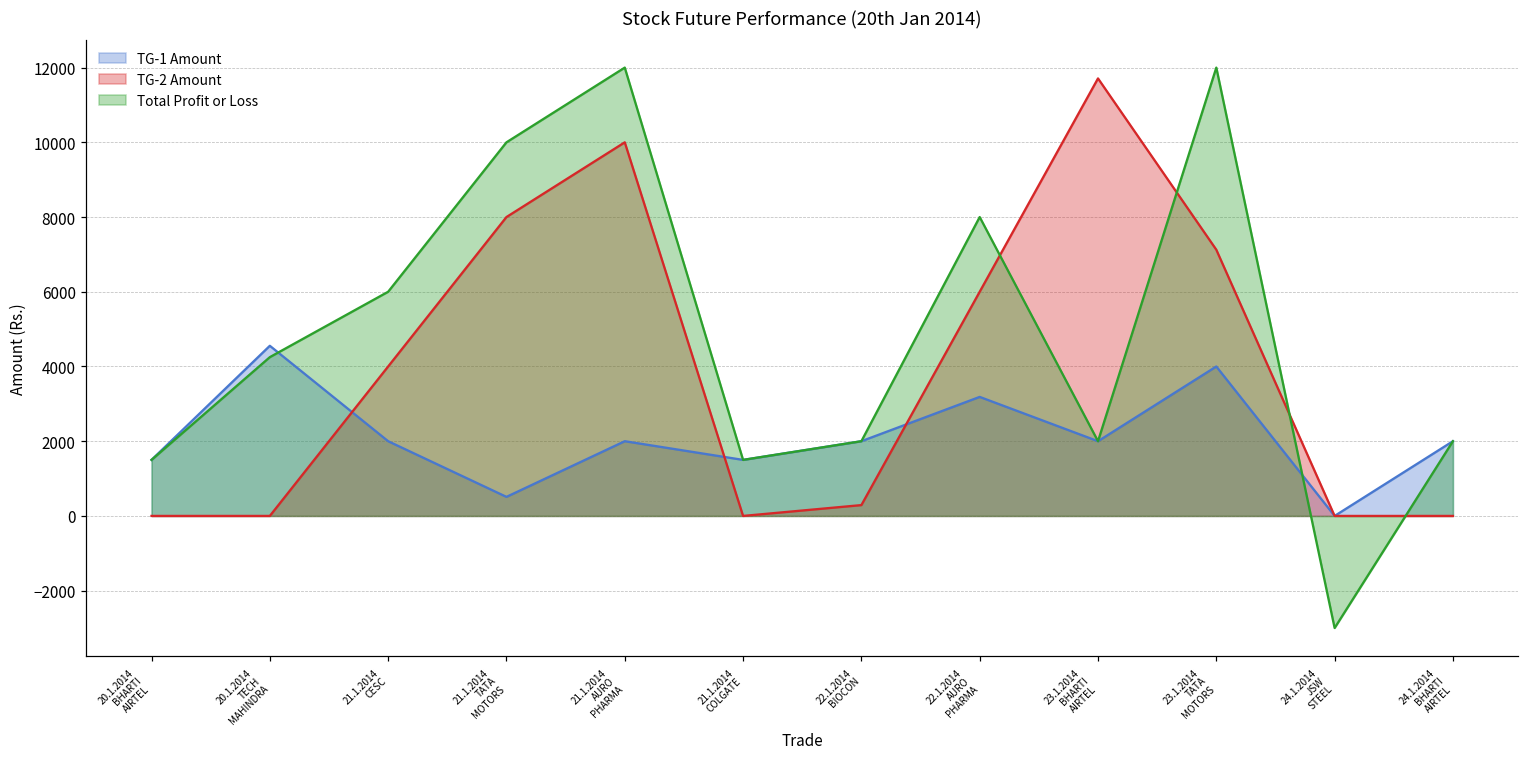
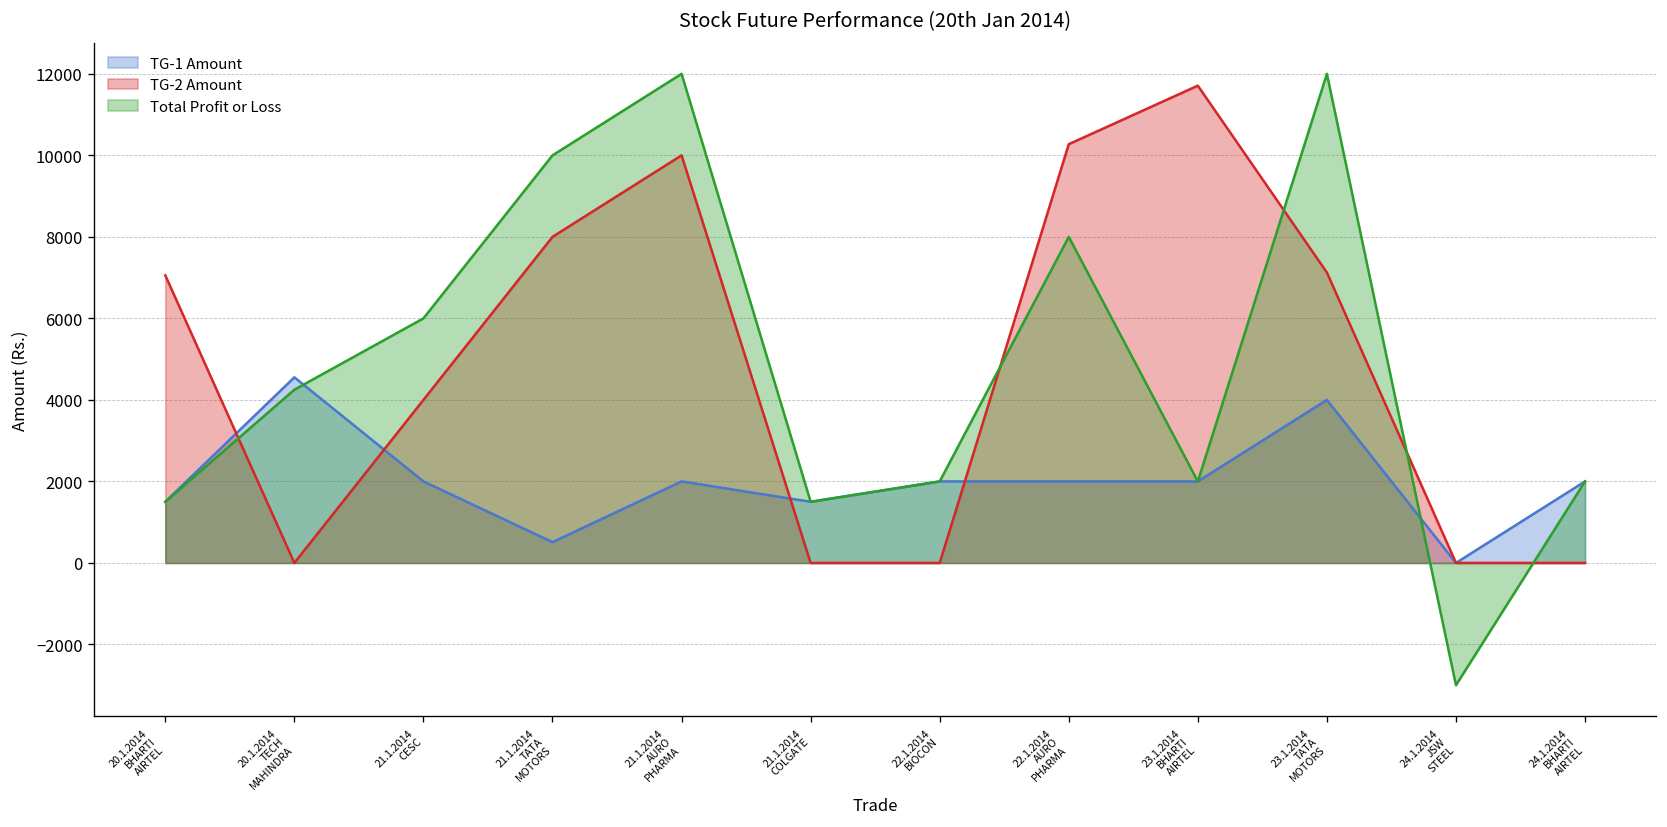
  {
    "TG-1 Amount": {
      "20.1.2014 TECH MAHINDRA": 4600,
      "21.1.2014 CESC": 2000,
      "21.1.2014 TATA MOTORS": 500,
      "21.1.2014 AURO PHARMA": 2000,
-     "22.1.2014 AURO PHARMA": 3200,
+     "22.1.2014 AURO PHARMA": 2000,
      "23.1.2014 TATA MOTORS": 4000
    },
    "TG-2 Amount": {
-     "20.1.2014 BHARTI AIRTEL": 0,
+     "20.1.2014 BHARTI AIRTEL": 7100,
      "20.1.2014 TECH MAHINDRA": 0,
      "21.1.2014 CESC": 4000,
      "21.1.2014 TATA MOTORS": 8000,
      "21.1.2014 AURO PHARMA": 10000,
      "21.1.2014 COLGATE": 0,
-     "22.1.2014 BIOCON": 300,
-     "22.1.2014 AURO PHARMA": 6000,
+     "22.1.2014 BIOCON": 0,
+     "22.1.2014 AURO PHARMA": 10300,
      "23.1.2014 BHARTI AIRTEL": 11700,
      "23.1.2014 TATA MOTORS": 7100,
      "24.1.2014 BHARTI AIRTEL": 0
    }
  }
